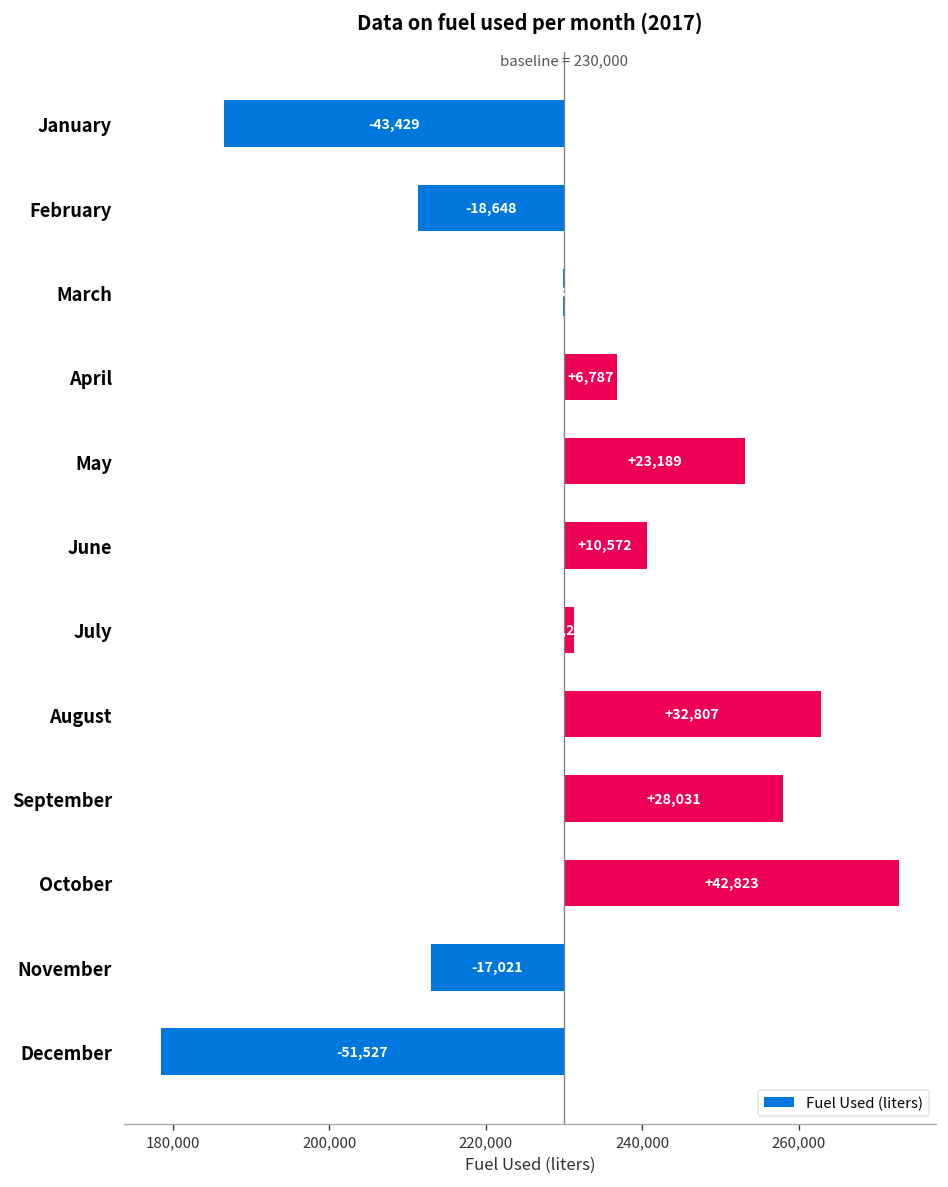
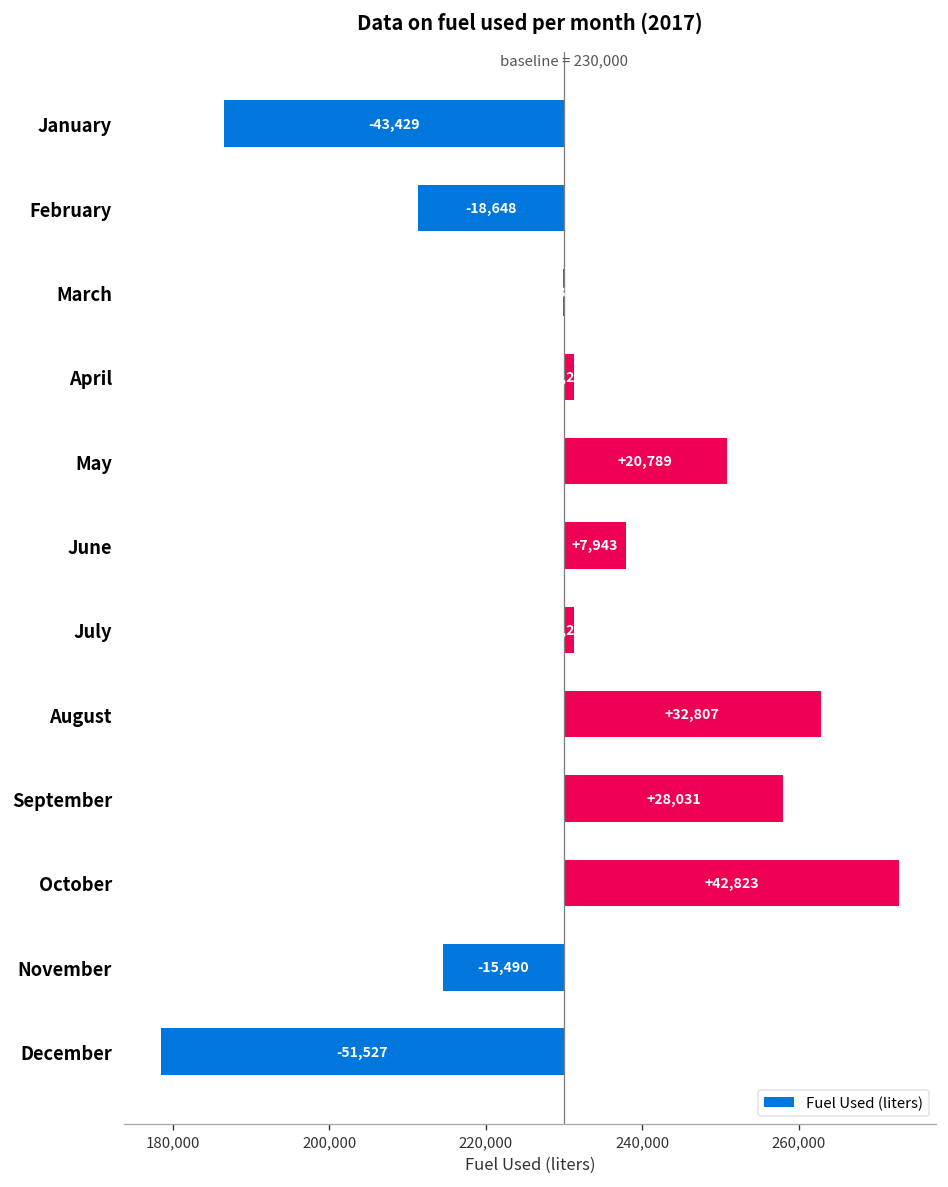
  {
    "January": "-43,429",
    "February": "-18,648",
-   "April": "237,000",
-   "May": "+23,189",
-   "June": "+10,572",
+   "April": "231,000",
+   "May": "+20,789",
+   "June": "+7,943",
    "August": "+32,807",
    "September": "+28,031",
    "October": "+42,823",
-   "November": "-17,021",
+   "November": "-15,490",
    "December": "-51,527"
  }
